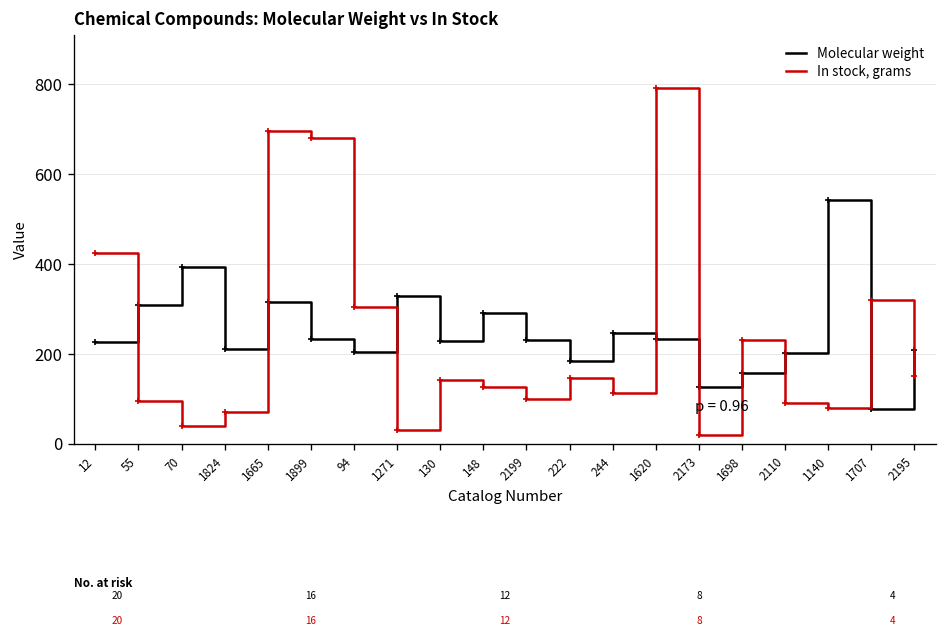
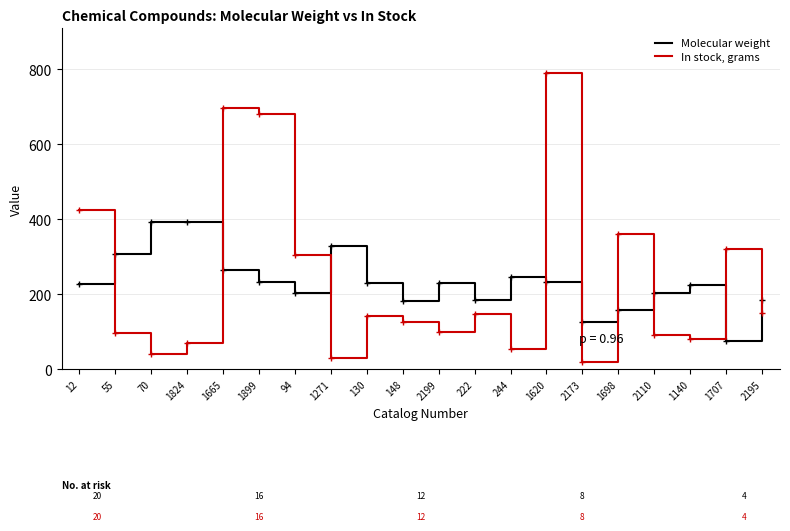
  {
    "Molecular weight": {
      "12": 230,
      "55": 310,
      "70": 390,
-     "1824": 210,
-     "1665": 320,
+     "1824": 390,
+     "1665": 260,
      "1899": 230,
      "94": 200,
      "1271": 330,
      "130": 230,
-     "148": 290,
+     "148": 180,
      "2199": 230,
      "222": 180,
      "244": 250,
      "1620": 230,
      "1698": 160,
      "2110": 200,
-     "1140": 540,
+     "1140": 220,
      "1707": 80,
-     "2195": 210
+     "2195": 180
    },
    "In stock, grams": {
      "12": 420,
      "55": 100,
      "70": 40,
      "1824": 70,
      "1665": 700,
      "1899": 680,
      "94": 300,
      "1271": 30,
      "130": 140,
      "148": 130,
      "2199": 100,
      "222": 150,
-     "244": 110,
+     "244": 50,
      "1620": 790,
      "2173": 20,
-     "1698": 230,
+     "1698": 360,
      "2110": 90,
      "1140": 80,
      "1707": 320,
      "2195": 150
    }
  }
